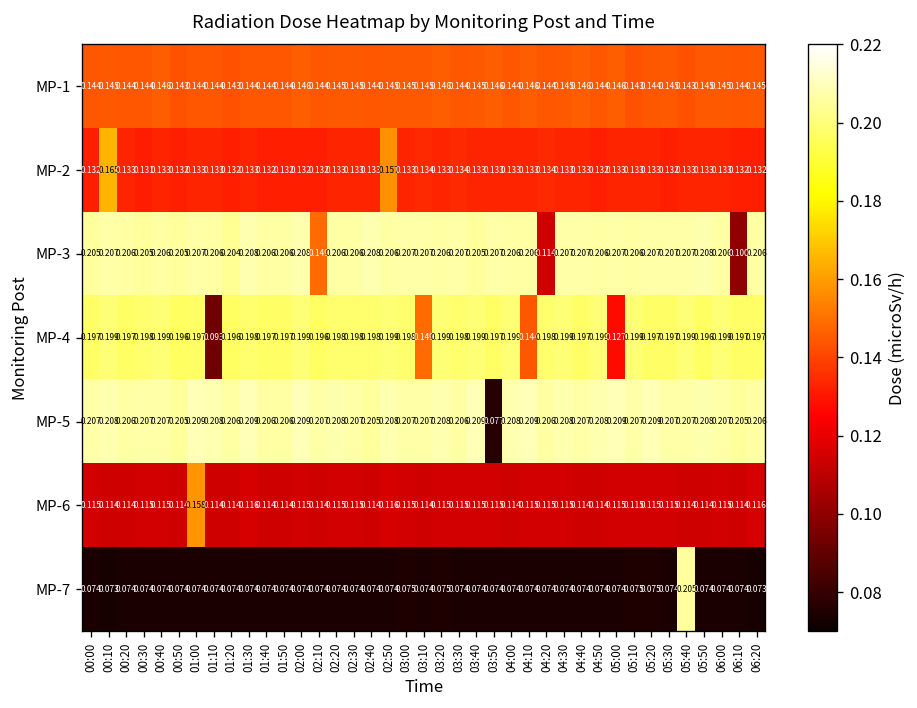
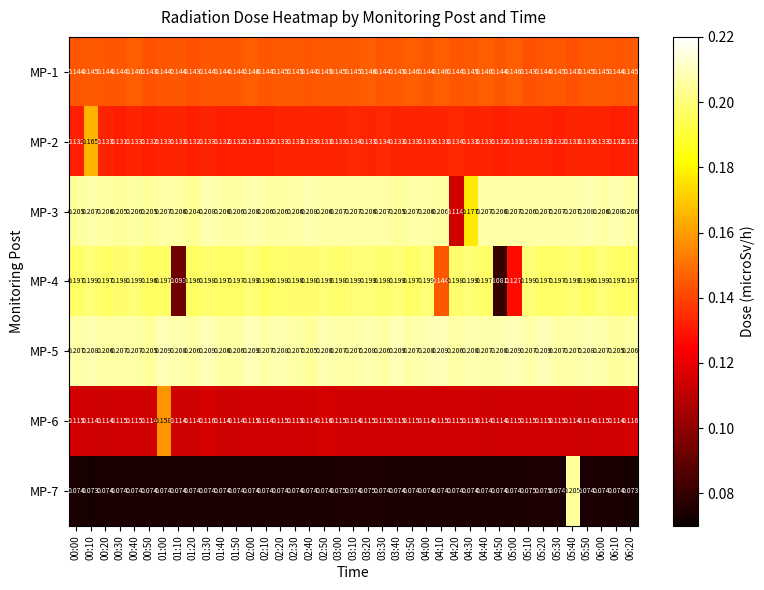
  {
    "MP-2": {
      "02:30": 0.133,
-     "02:50": 0.157,
+     "02:50": 0.133,
      "03:50": 0.133,
      "04:00": 0.133,
      "05:50": 0.133
    },
    "MP-3": {
-     "02:10": 0.149,
-     "04:30": 0.207,
-     "06:10": 0.100
+     "02:10": 0.206,
+     "04:30": 0.177,
+     "06:10": 0.208
    },
    "MP-4": {
-     "03:10": 0.149,
-     "04:50": 0.199,
+     "03:10": 0.199,
+     "04:50": 0.081,
      "05:50": 0.196
    },
    "MP-5": {
-     "03:50": 0.077
+     "03:50": 0.207
    }
  }
